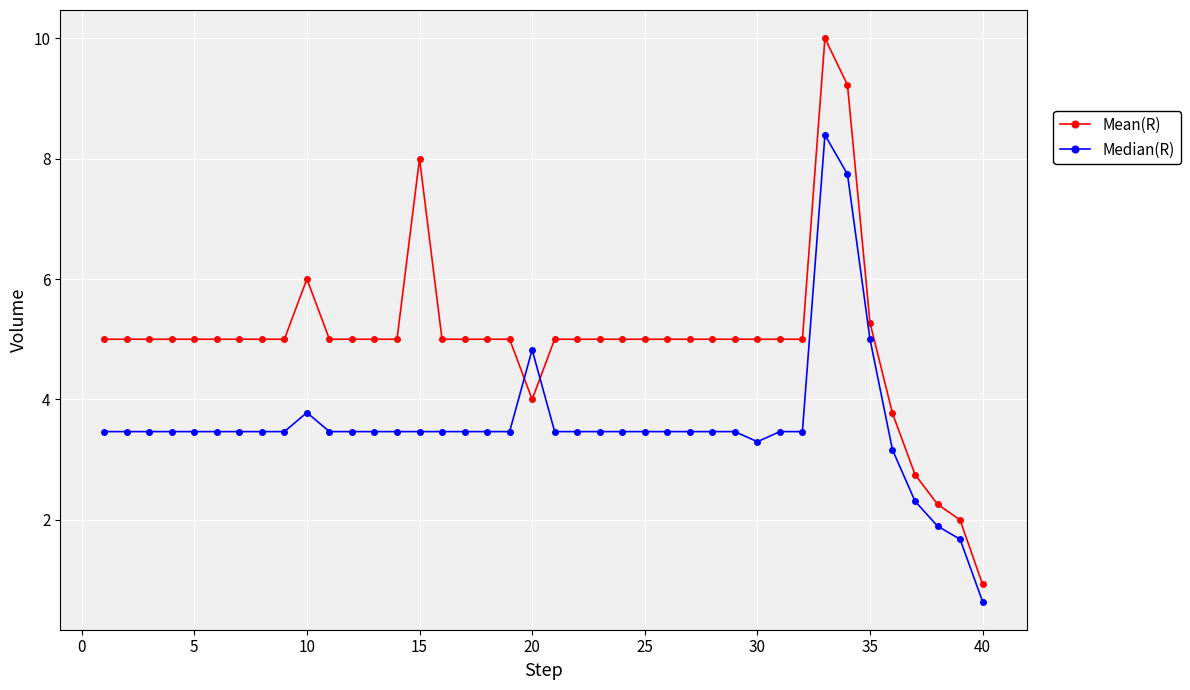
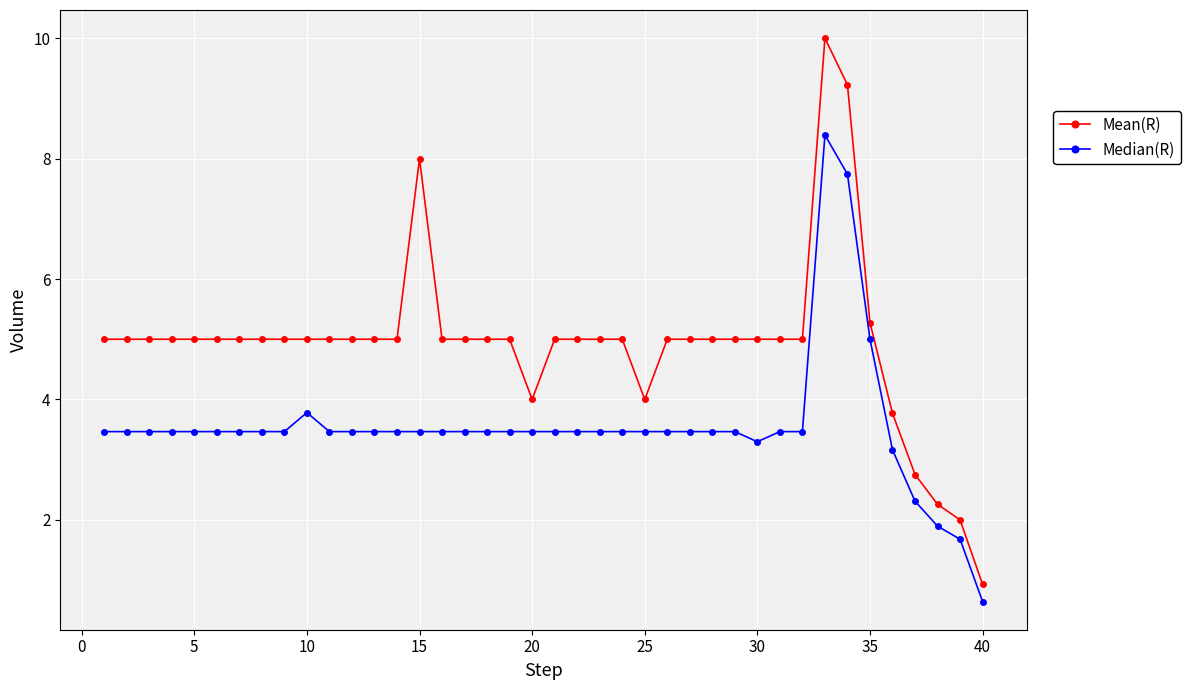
  {
    "Mean(R)": {
      "5": 5,
-     "10": 6,
+     "10": 5,
      "15": 8,
      "20": 4,
-     "25": 5,
+     "25": 4,
      "30": 5,
      "35": 5.3,
      "40": 0.9
    },
    "Median(R)": {
      "5": 3.5,
      "10": 3.8,
      "15": 3.5,
-     "20": 4.8,
+     "20": 3.5,
      "25": 3.5,
      "30": 3.3,
      "35": 5.0,
      "40": 0.6
    }
  }
